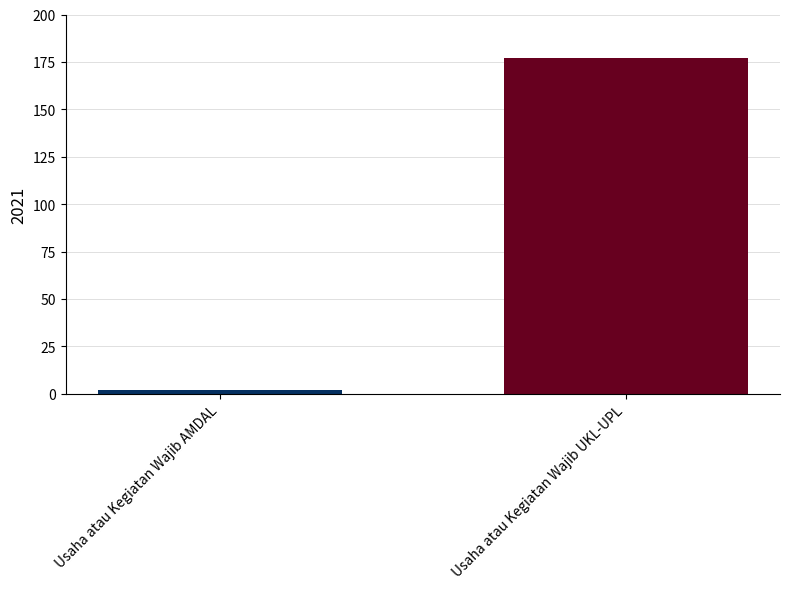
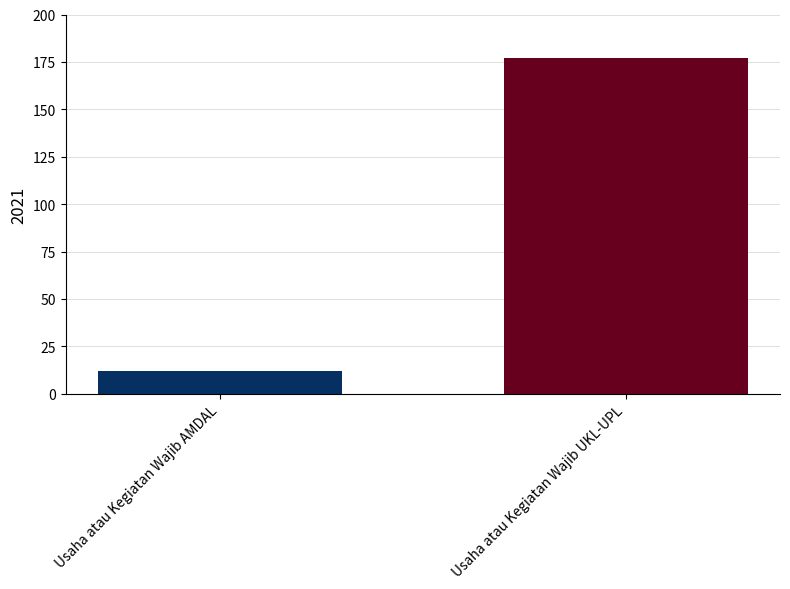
  {
-   "Usaha atau Kegiatan Wajib AMDAL": 2,
+   "Usaha atau Kegiatan Wajib AMDAL": 12,
    "Usaha atau Kegiatan Wajib UKL-UPL": 177
  }
